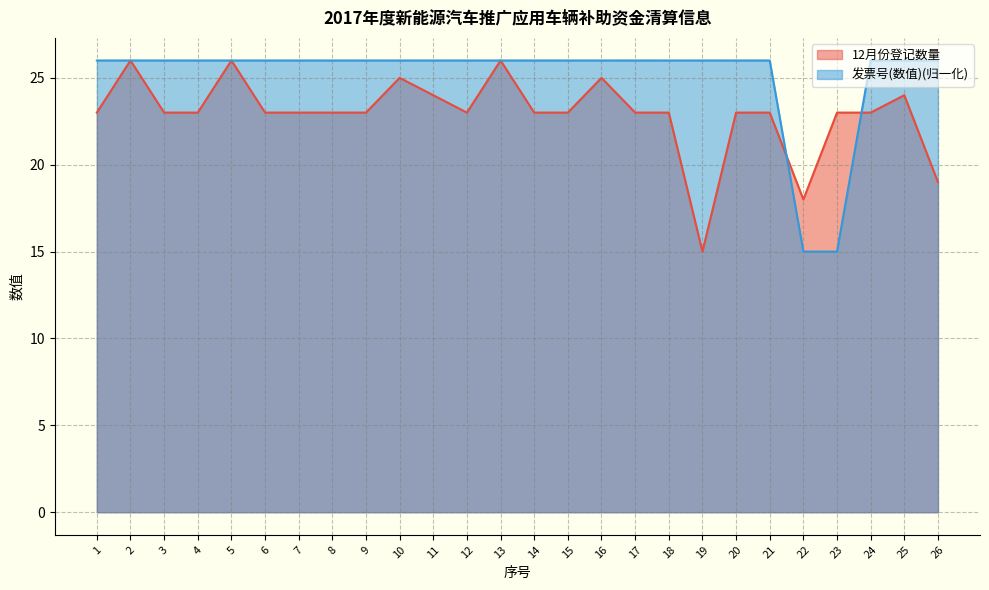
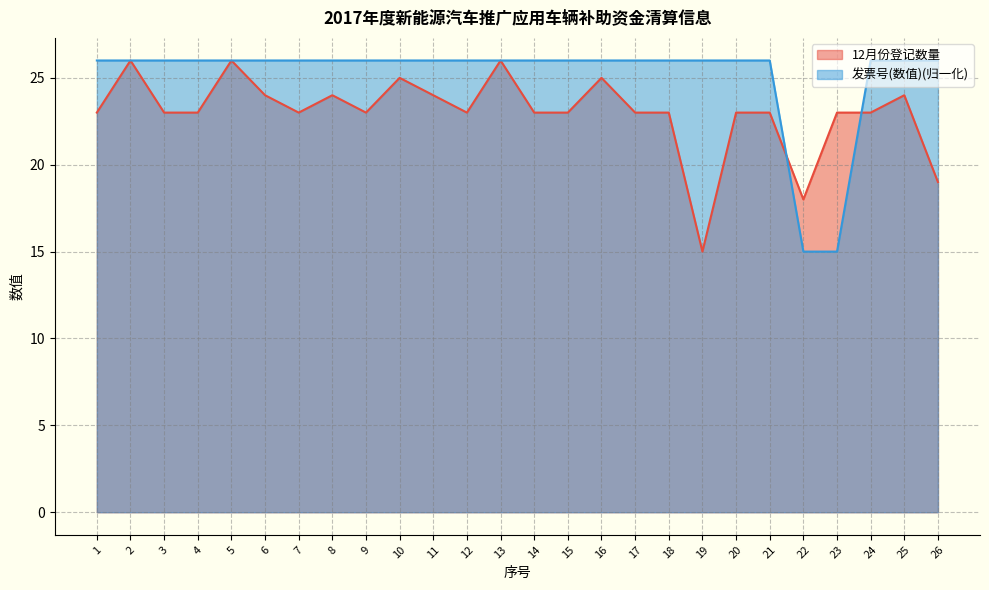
  {
    "12月份登记数量": {
      "1": 23,
      "3": 23,
      "4": 23,
-     "6": 23,
+     "6": 24,
      "7": 23,
-     "8": 23,
+     "8": 24,
      "9": 23,
      "10": 25,
      "11": 24,
      "12": 23,
      "14": 23,
      "15": 23,
      "16": 25,
      "17": 23,
      "18": 23,
      "19": 15,
      "20": 23,
      "21": 23,
      "22": 18,
      "23": 23,
      "24": 23,
      "25": 24,
      "26": 19
    },
    "发票号(数值)(归一化)": {
      "1": 26,
      "3": 26,
      "4": 26,
      "6": 26,
      "7": 26,
      "8": 26,
      "9": 26,
      "10": 26,
      "11": 26,
      "12": 26,
      "14": 26,
      "15": 26,
      "16": 26,
      "17": 26,
      "18": 26,
      "19": 26,
      "20": 26,
      "21": 26,
      "22": 15,
      "23": 15
    }
  }
